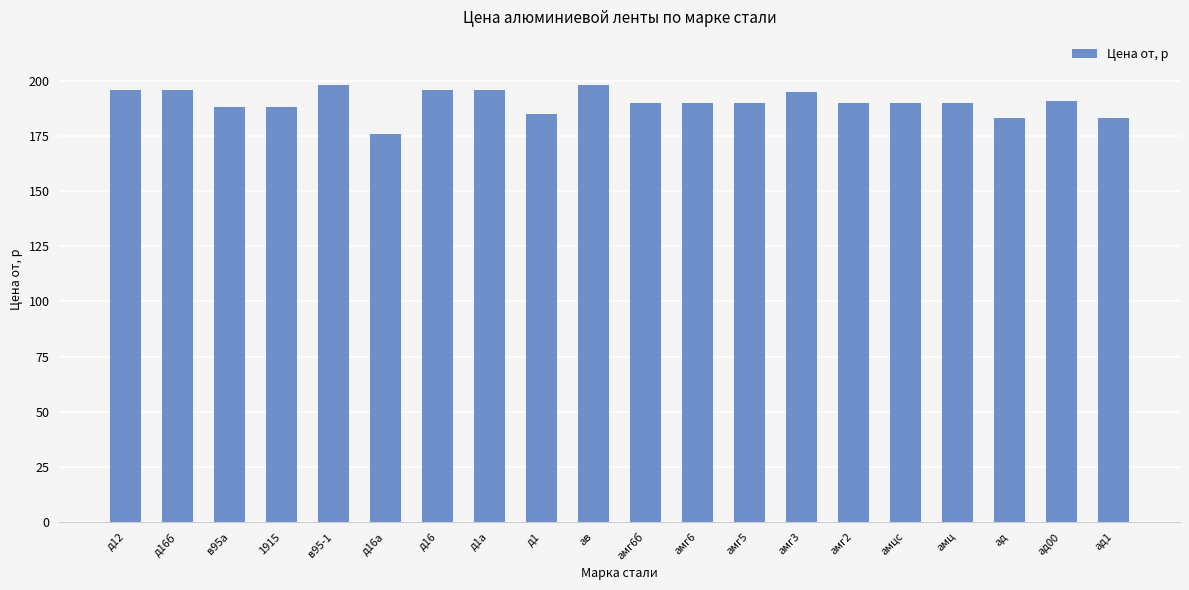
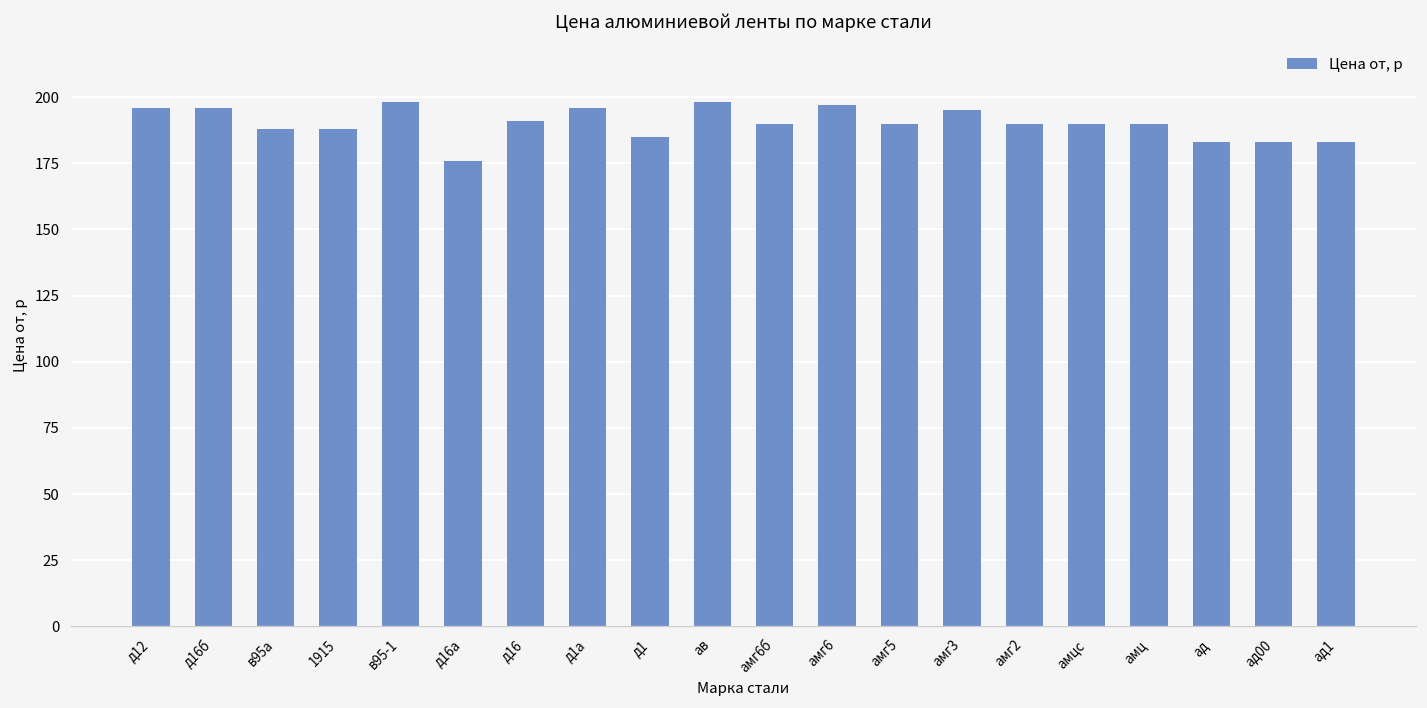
  {
    "д12": 196,
    "д16б": 196,
    "в95а": 188,
    "1915": 188,
    "в95-1": 198,
    "д16а": 176,
-   "д16": 196,
+   "д16": 191,
    "д1а": 196,
    "д1": 185,
    "ав": 198,
    "амг6б": 190,
-   "амг6": 190,
+   "амг6": 197,
    "амг5": 190,
    "амг3": 195,
    "амг2": 190,
    "амцс": 190,
    "амц": 190,
    "ад": 183,
-   "ад00": 191,
+   "ад00": 183,
    "ад1": 183
  }
